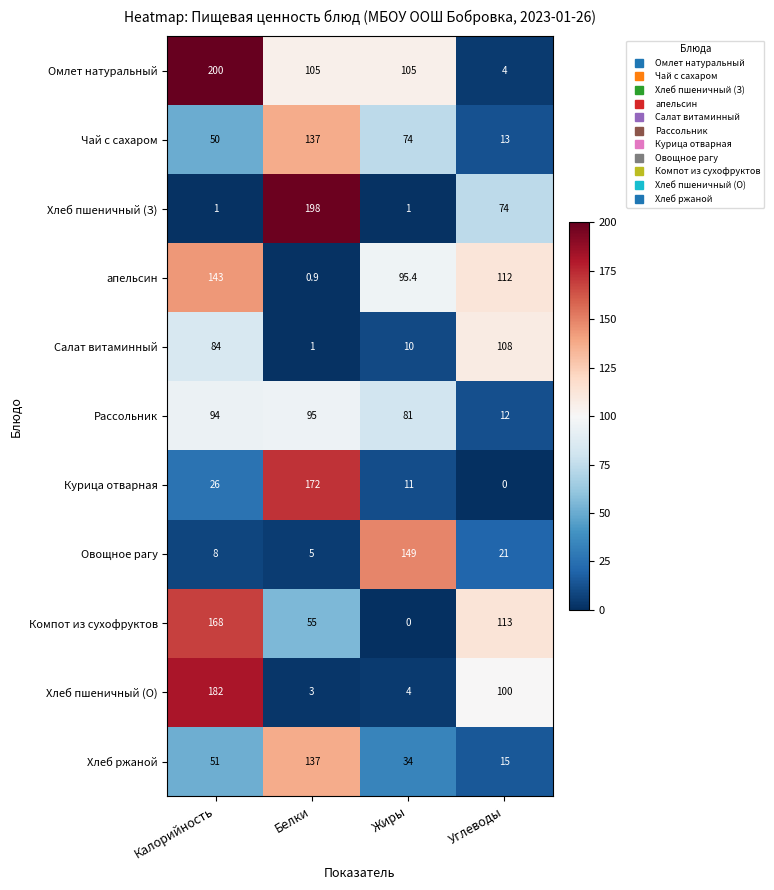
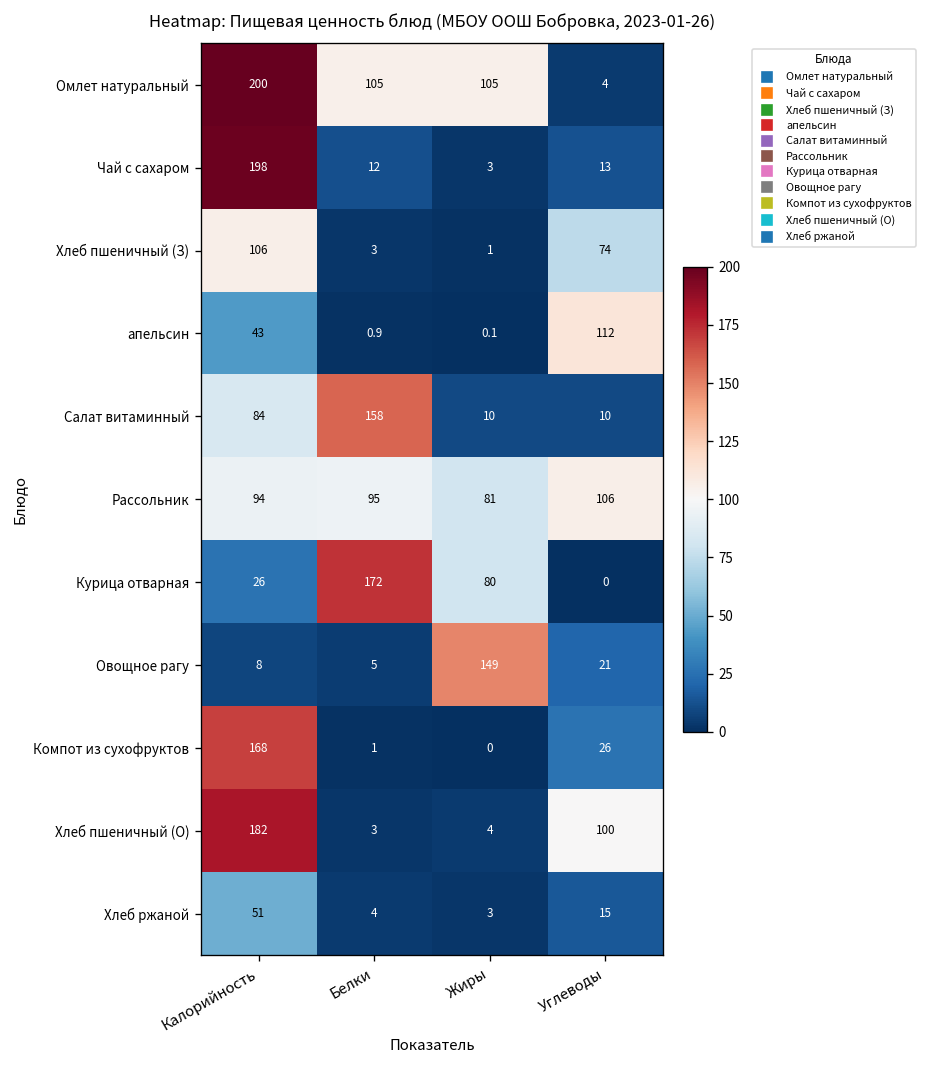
  {
    "Омлет натуральный": {
      "Калорийность": 200,
      "Белки": 105,
      "Жиры": 105,
      "Углеводы": 4
    },
    "Чай с сахаром": {
-     "Калорийность": 50,
-     "Белки": 137,
-     "Жиры": 74,
+     "Калорийность": 198,
+     "Белки": 12,
+     "Жиры": 3,
      "Углеводы": 13
    },
    "Хлеб пшеничный (З)": {
-     "Калорийность": 1,
-     "Белки": 198,
+     "Калорийность": 106,
+     "Белки": 3,
      "Жиры": 1,
      "Углеводы": 74
    },
    "апельсин": {
-     "Калорийность": 143,
+     "Калорийность": 43,
      "Белки": 0.9,
-     "Жиры": 95.4,
+     "Жиры": 0.1,
      "Углеводы": 112
    },
    "Салат витаминный": {
      "Калорийность": 84,
-     "Белки": 1,
+     "Белки": 158,
      "Жиры": 10,
-     "Углеводы": 108
+     "Углеводы": 10
    },
    "Рассольник": {
      "Калорийность": 94,
      "Белки": 95,
      "Жиры": 81,
-     "Углеводы": 12
+     "Углеводы": 106
    },
    "Курица отварная": {
      "Калорийность": 26,
      "Белки": 172,
-     "Жиры": 11,
+     "Жиры": 80,
      "Углеводы": 0
    },
    "Овощное рагу": {
      "Калорийность": 8,
      "Белки": 5,
      "Жиры": 149,
      "Углеводы": 21
    },
    "Компот из сухофруктов": {
      "Калорийность": 168,
-     "Белки": 55,
+     "Белки": 1,
      "Жиры": 0,
-     "Углеводы": 113
+     "Углеводы": 26
    },
    "Хлеб пшеничный (О)": {
      "Калорийность": 182,
      "Белки": 3,
      "Жиры": 4,
      "Углеводы": 100
    },
    "Хлеб ржаной": {
      "Калорийность": 51,
-     "Белки": 137,
-     "Жиры": 34,
+     "Белки": 4,
+     "Жиры": 3,
      "Углеводы": 15
    }
  }
